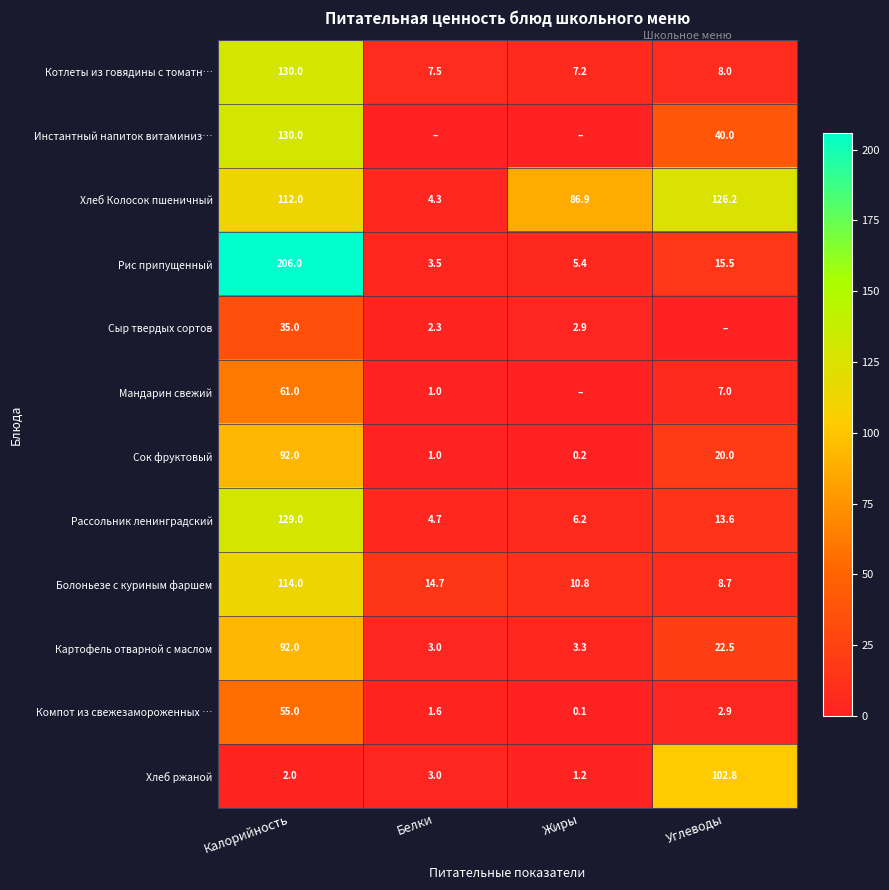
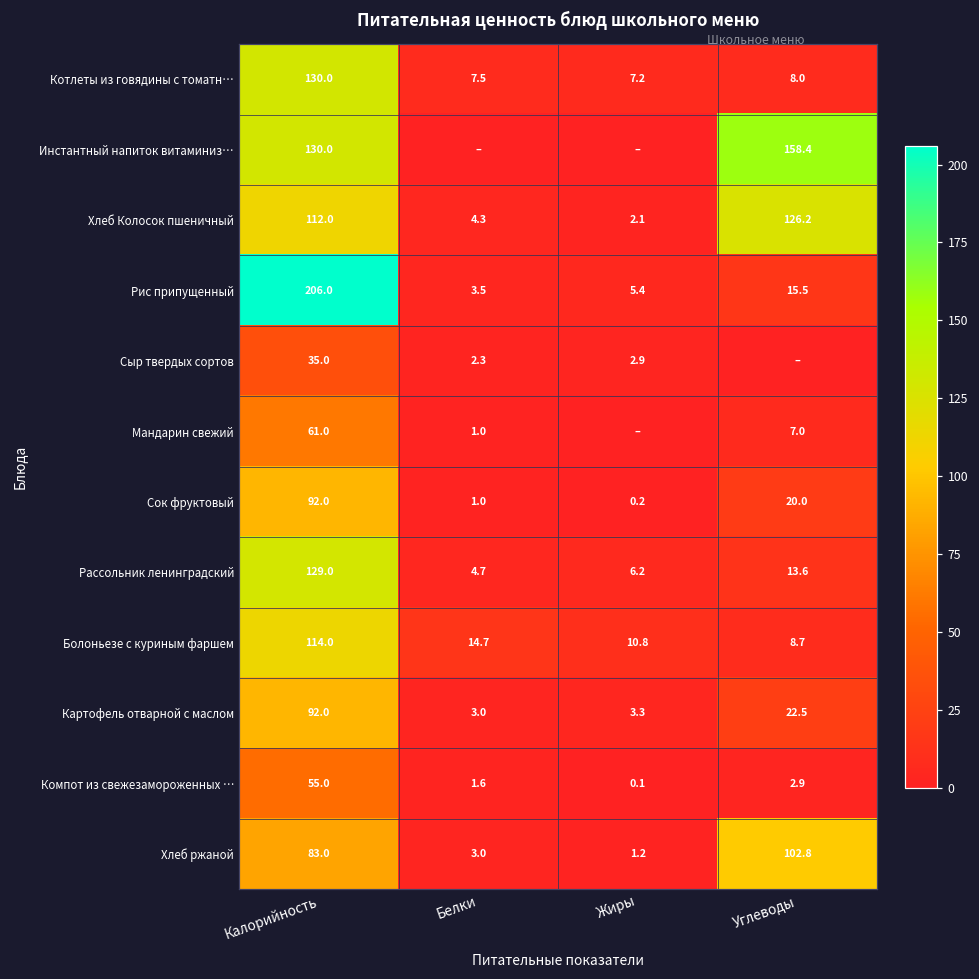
  {
    "Котлеты из говядины с томатн…": {
      "Калорийность": 130.0,
      "Белки": 7.5,
      "Жиры": 7.2,
      "Углеводы": 8.0
    },
    "Инстантный напиток витаминиз…": {
      "Калорийность": 130.0,
-     "Углеводы": 40.0
+     "Углеводы": 158.4
    },
    "Хлеб Колосок пшеничный": {
      "Калорийность": 112.0,
      "Белки": 4.3,
-     "Жиры": 86.9,
+     "Жиры": 2.1,
      "Углеводы": 126.2
    },
    "Рис припущенный": {
      "Калорийность": 206.0,
      "Белки": 3.5,
      "Жиры": 5.4,
      "Углеводы": 15.5
    },
    "Сыр твердых сортов": {
      "Калорийность": 35.0,
      "Белки": 2.3,
      "Жиры": 2.9
    },
    "Мандарин свежий": {
      "Калорийность": 61.0,
      "Белки": 1.0,
      "Углеводы": 7.0
    },
    "Сок фруктовый": {
      "Калорийность": 92.0,
      "Белки": 1.0,
      "Жиры": 0.2,
      "Углеводы": 20.0
    },
    "Рассольник ленинградский": {
      "Калорийность": 129.0,
      "Белки": 4.7,
      "Жиры": 6.2,
      "Углеводы": 13.6
    },
    "Болоньезе с куриным фаршем": {
      "Калорийность": 114.0,
      "Белки": 14.7,
      "Жиры": 10.8,
      "Углеводы": 8.7
    },
    "Картофель отварной с маслом": {
      "Калорийность": 92.0,
      "Белки": 3.0,
      "Жиры": 3.3,
      "Углеводы": 22.5
    },
    "Компот из свежезамороженных …": {
      "Калорийность": 55.0,
      "Белки": 1.6,
      "Жиры": 0.1,
      "Углеводы": 2.9
    },
    "Хлеб ржаной": {
-     "Калорийность": 2.0,
+     "Калорийность": 83.0,
      "Белки": 3.0,
      "Жиры": 1.2,
      "Углеводы": 102.8
    }
  }
